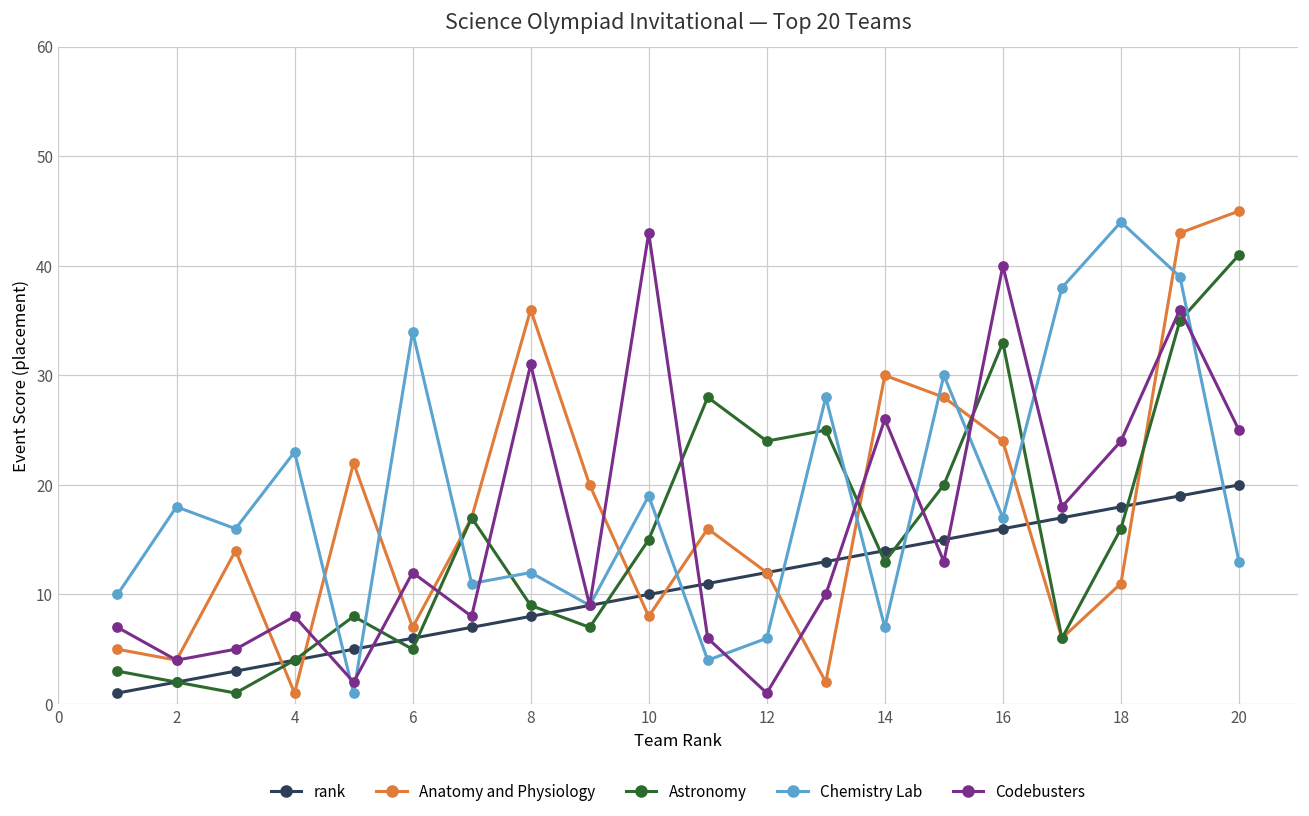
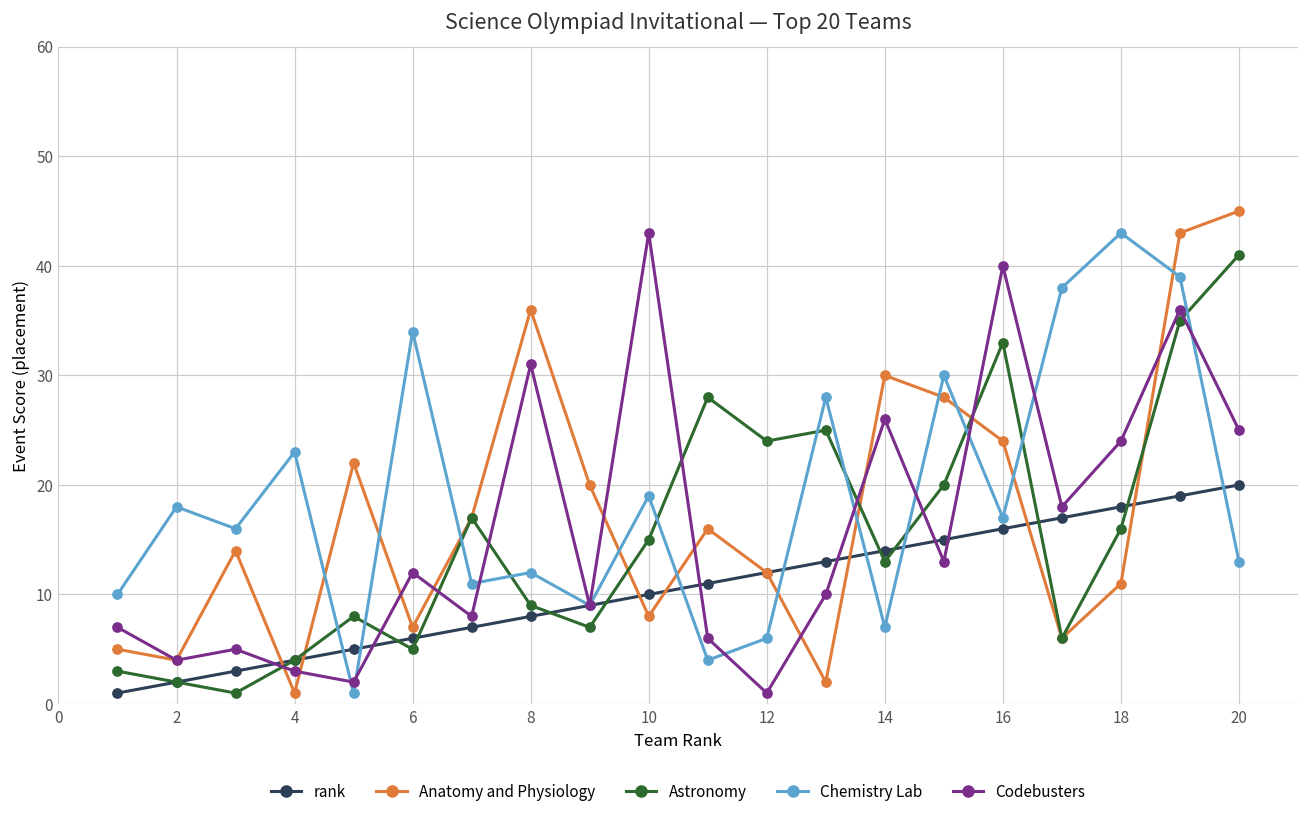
  {
    "Anatomy and Physiology": {
      "4": 1,
      "6": 7,
      "8": 36,
      "10": 8,
      "14": 30,
      "16": 24,
      "18": 11,
      "20": 45
    },
    "Chemistry Lab": {
      "2": 18,
      "4": 23,
      "6": 34,
      "8": 12,
      "10": 19,
      "12": 6,
      "14": 7,
      "16": 17,
-     "18": 44,
+     "18": 43,
      "20": 13
    },
    "Codebusters": {
-     "4": 8,
+     "4": 3,
      "6": 12,
      "8": 31,
      "10": 43,
      "12": 1,
      "14": 26,
      "16": 40,
      "18": 24,
      "20": 25
    }
  }
